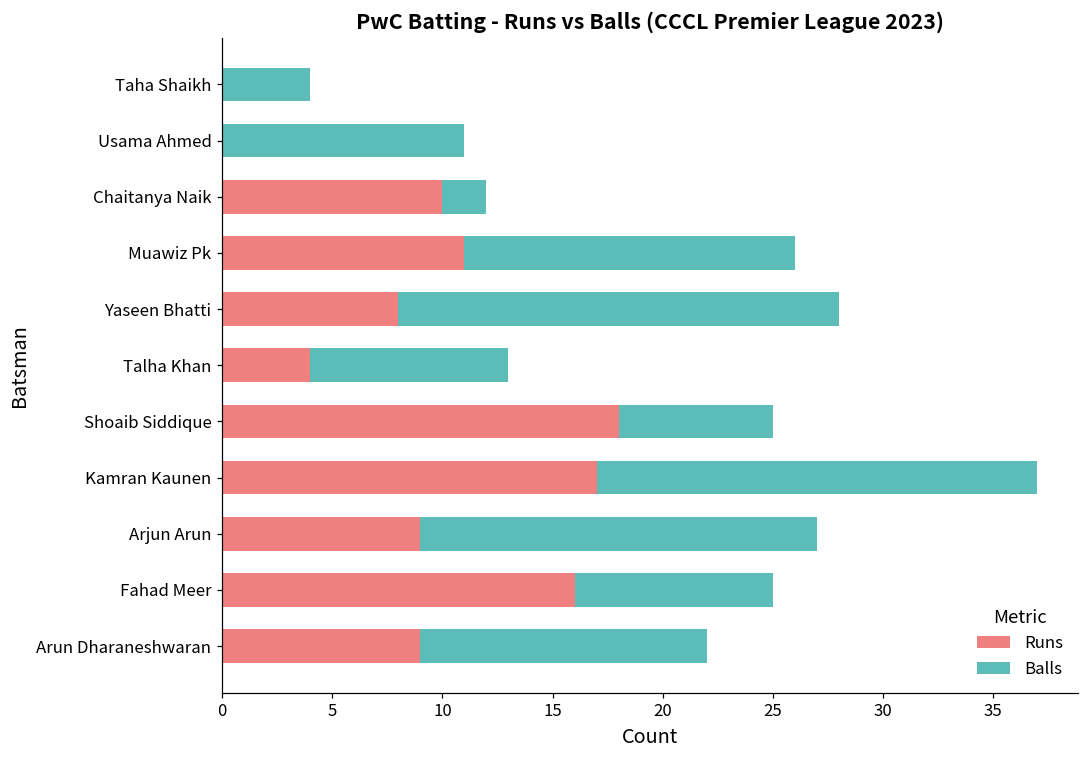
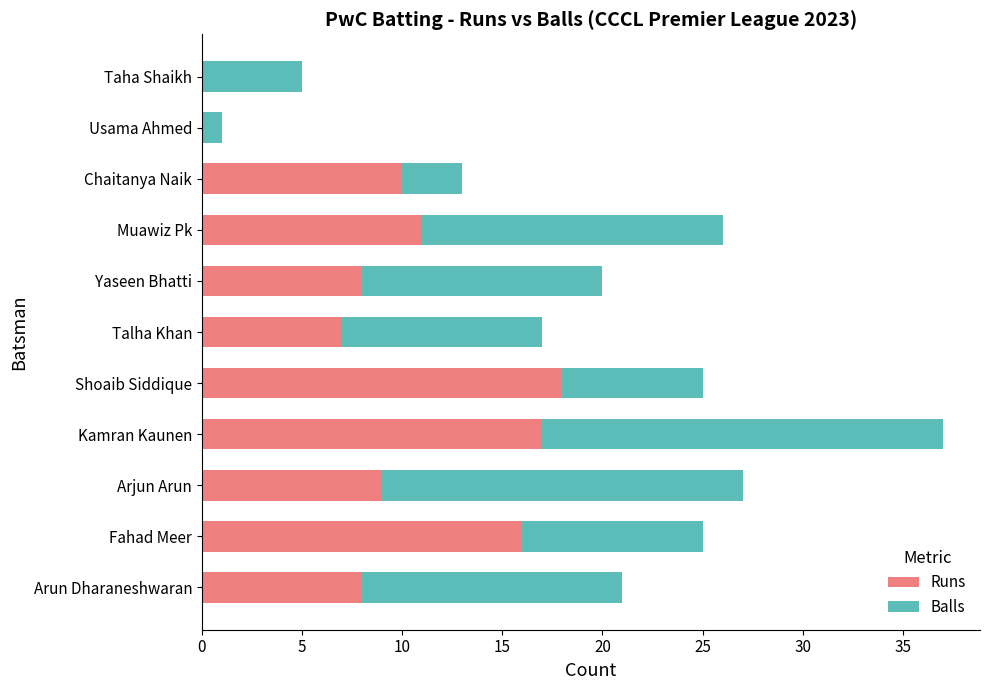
  {
    "Runs": {
      "Taha Shaikh": 0,
      "Usama Ahmed": 0,
      "Chaitanya Naik": 10,
      "Muawiz Pk": 11,
      "Yaseen Bhatti": 8,
-     "Talha Khan": 4,
+     "Talha Khan": 7,
      "Shoaib Siddique": 18,
      "Kamran Kaunen": 17,
      "Arjun Arun": 9,
      "Fahad Meer": 16,
-     "Arun Dharaneshwaran": 9
+     "Arun Dharaneshwaran": 8
    },
    "Balls": {
-     "Taha Shaikh": 4,
-     "Usama Ahmed": 11,
-     "Chaitanya Naik": 2,
+     "Taha Shaikh": 5,
+     "Usama Ahmed": 1,
+     "Chaitanya Naik": 3,
      "Muawiz Pk": 15,
-     "Yaseen Bhatti": 20,
-     "Talha Khan": 9,
+     "Yaseen Bhatti": 12,
+     "Talha Khan": 10,
      "Shoaib Siddique": 7,
      "Kamran Kaunen": 20,
      "Arjun Arun": 18,
      "Fahad Meer": 9,
      "Arun Dharaneshwaran": 13
    }
  }
